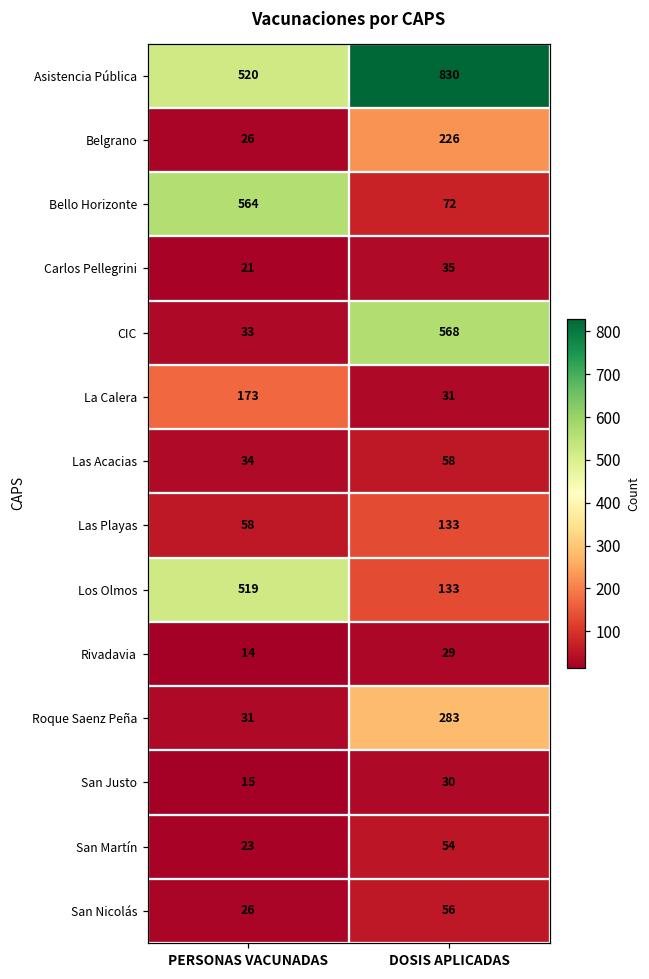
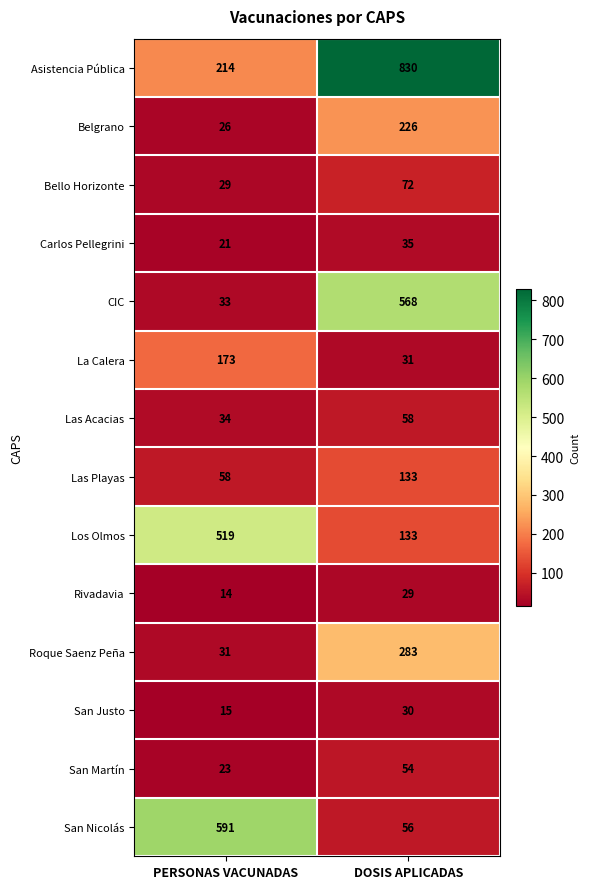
  {
    "Asistencia Pública": {
-     "PERSONAS VACUNADAS": 520,
+     "PERSONAS VACUNADAS": 214,
      "DOSIS APLICADAS": 830
    },
    "Belgrano": {
      "PERSONAS VACUNADAS": 26,
      "DOSIS APLICADAS": 226
    },
    "Bello Horizonte": {
-     "PERSONAS VACUNADAS": 564,
+     "PERSONAS VACUNADAS": 29,
      "DOSIS APLICADAS": 72
    },
    "Carlos Pellegrini": {
      "PERSONAS VACUNADAS": 21,
      "DOSIS APLICADAS": 35
    },
    "CIC": {
      "PERSONAS VACUNADAS": 33,
      "DOSIS APLICADAS": 568
    },
    "La Calera": {
      "PERSONAS VACUNADAS": 173,
      "DOSIS APLICADAS": 31
    },
    "Las Acacias": {
      "PERSONAS VACUNADAS": 34,
      "DOSIS APLICADAS": 58
    },
    "Las Playas": {
      "PERSONAS VACUNADAS": 58,
      "DOSIS APLICADAS": 133
    },
    "Los Olmos": {
      "PERSONAS VACUNADAS": 519,
      "DOSIS APLICADAS": 133
    },
    "Rivadavia": {
      "PERSONAS VACUNADAS": 14,
      "DOSIS APLICADAS": 29
    },
    "Roque Saenz Peña": {
      "PERSONAS VACUNADAS": 31,
      "DOSIS APLICADAS": 283
    },
    "San Justo": {
      "PERSONAS VACUNADAS": 15,
      "DOSIS APLICADAS": 30
    },
    "San Martín": {
      "PERSONAS VACUNADAS": 23,
      "DOSIS APLICADAS": 54
    },
    "San Nicolás": {
-     "PERSONAS VACUNADAS": 26,
+     "PERSONAS VACUNADAS": 591,
      "DOSIS APLICADAS": 56
    }
  }
